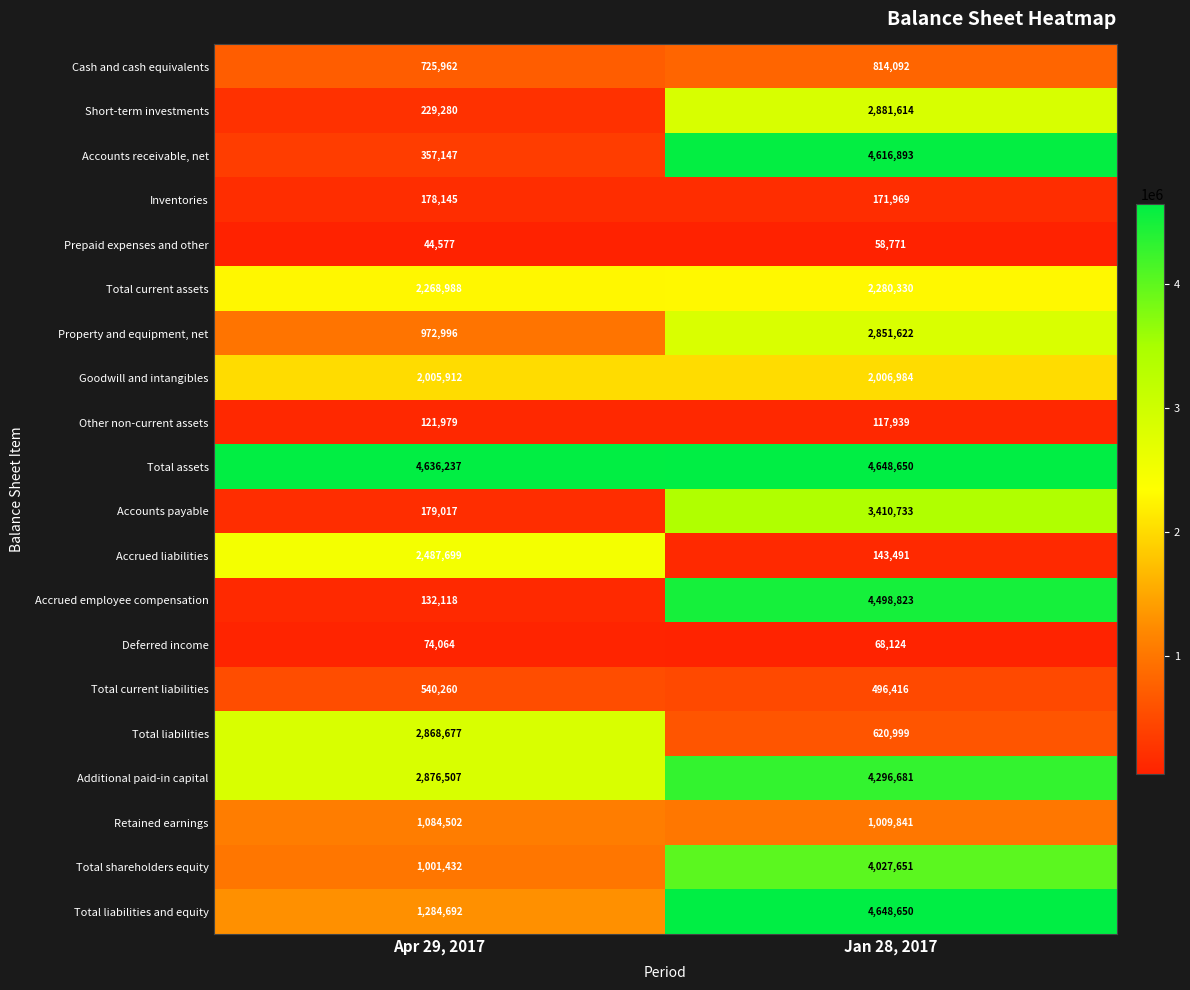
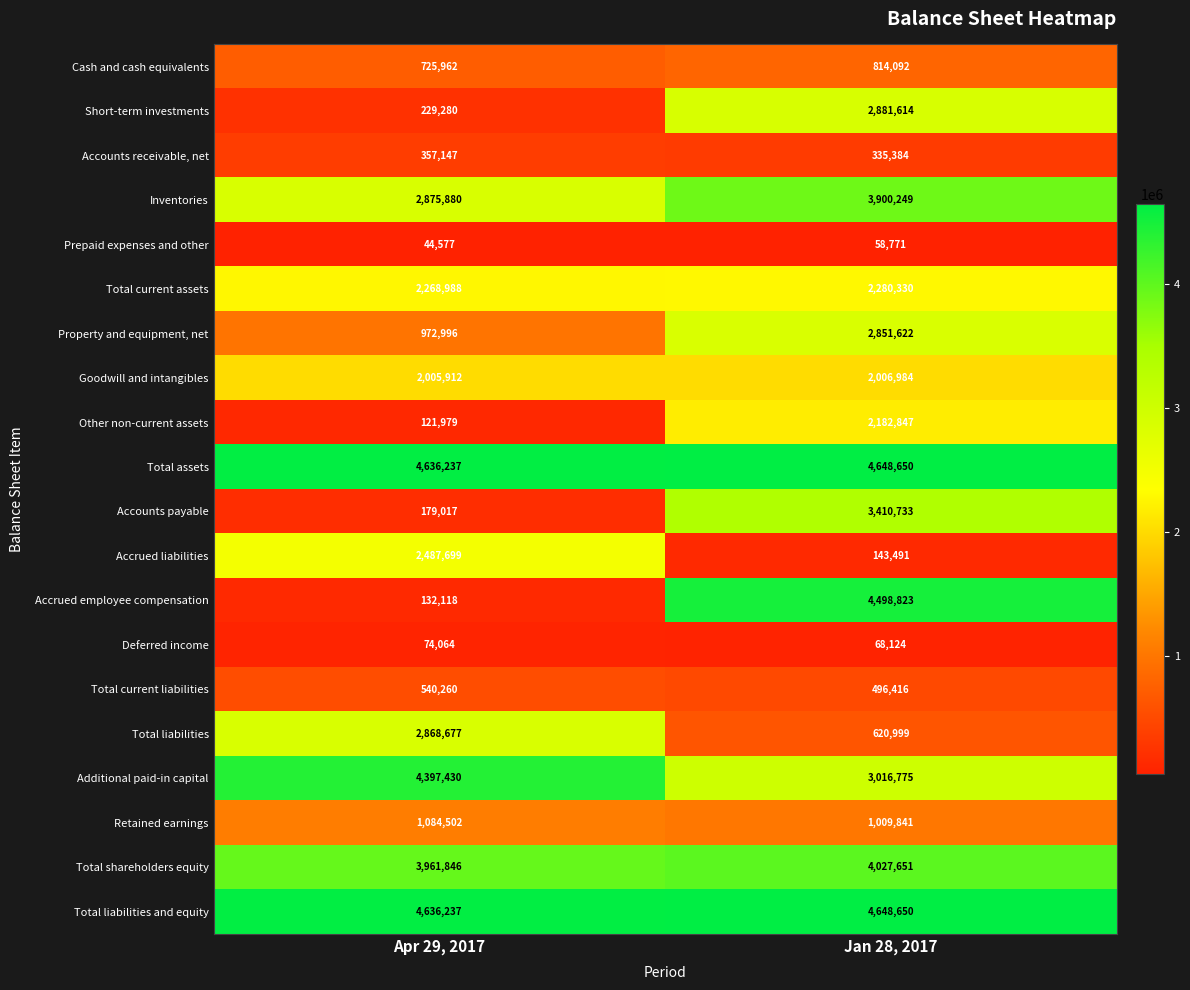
  {
    "Cash and cash equivalents": {
      "Apr 29, 2017": "725,962",
      "Jan 28, 2017": "814,092"
    },
    "Short-term investments": {
      "Apr 29, 2017": "229,280",
      "Jan 28, 2017": "2,881,614"
    },
    "Accounts receivable, net": {
      "Apr 29, 2017": "357,147",
-     "Jan 28, 2017": "4,616,893"
+     "Jan 28, 2017": "335,384"
    },
    "Inventories": {
-     "Apr 29, 2017": "178,145",
-     "Jan 28, 2017": "171,969"
+     "Apr 29, 2017": "2,875,880",
+     "Jan 28, 2017": "3,900,249"
    },
    "Prepaid expenses and other": {
      "Apr 29, 2017": "44,577",
      "Jan 28, 2017": "58,771"
    },
    "Total current assets": {
      "Apr 29, 2017": "2,268,988",
      "Jan 28, 2017": "2,280,330"
    },
    "Property and equipment, net": {
      "Apr 29, 2017": "972,996",
      "Jan 28, 2017": "2,851,622"
    },
    "Goodwill and intangibles": {
      "Apr 29, 2017": "2,005,912",
      "Jan 28, 2017": "2,006,984"
    },
    "Other non-current assets": {
      "Apr 29, 2017": "121,979",
-     "Jan 28, 2017": "117,939"
+     "Jan 28, 2017": "2,182,847"
    },
    "Total assets": {
      "Apr 29, 2017": "4,636,237",
      "Jan 28, 2017": "4,648,650"
    },
    "Accounts payable": {
      "Apr 29, 2017": "179,017",
      "Jan 28, 2017": "3,410,733"
    },
    "Accrued liabilities": {
      "Apr 29, 2017": "2,487,699",
      "Jan 28, 2017": "143,491"
    },
    "Accrued employee compensation": {
      "Apr 29, 2017": "132,118",
      "Jan 28, 2017": "4,498,823"
    },
    "Deferred income": {
      "Apr 29, 2017": "74,064",
      "Jan 28, 2017": "68,124"
    },
    "Total current liabilities": {
      "Apr 29, 2017": "540,260",
      "Jan 28, 2017": "496,416"
    },
    "Total liabilities": {
      "Apr 29, 2017": "2,868,677",
      "Jan 28, 2017": "620,999"
    },
    "Additional paid-in capital": {
-     "Apr 29, 2017": "2,876,507",
-     "Jan 28, 2017": "4,296,681"
+     "Apr 29, 2017": "4,397,430",
+     "Jan 28, 2017": "3,016,775"
    },
    "Retained earnings": {
      "Apr 29, 2017": "1,084,502",
      "Jan 28, 2017": "1,009,841"
    },
    "Total shareholders equity": {
-     "Apr 29, 2017": "1,001,432",
+     "Apr 29, 2017": "3,961,846",
      "Jan 28, 2017": "4,027,651"
    },
    "Total liabilities and equity": {
-     "Apr 29, 2017": "1,284,692",
+     "Apr 29, 2017": "4,636,237",
      "Jan 28, 2017": "4,648,650"
    }
  }
